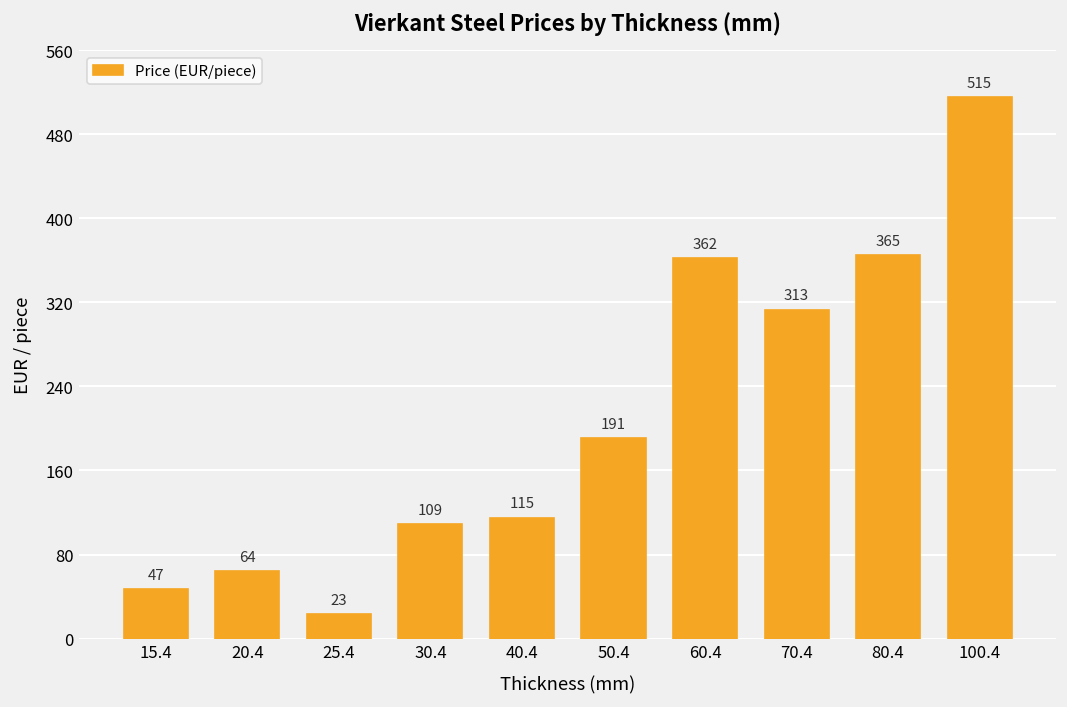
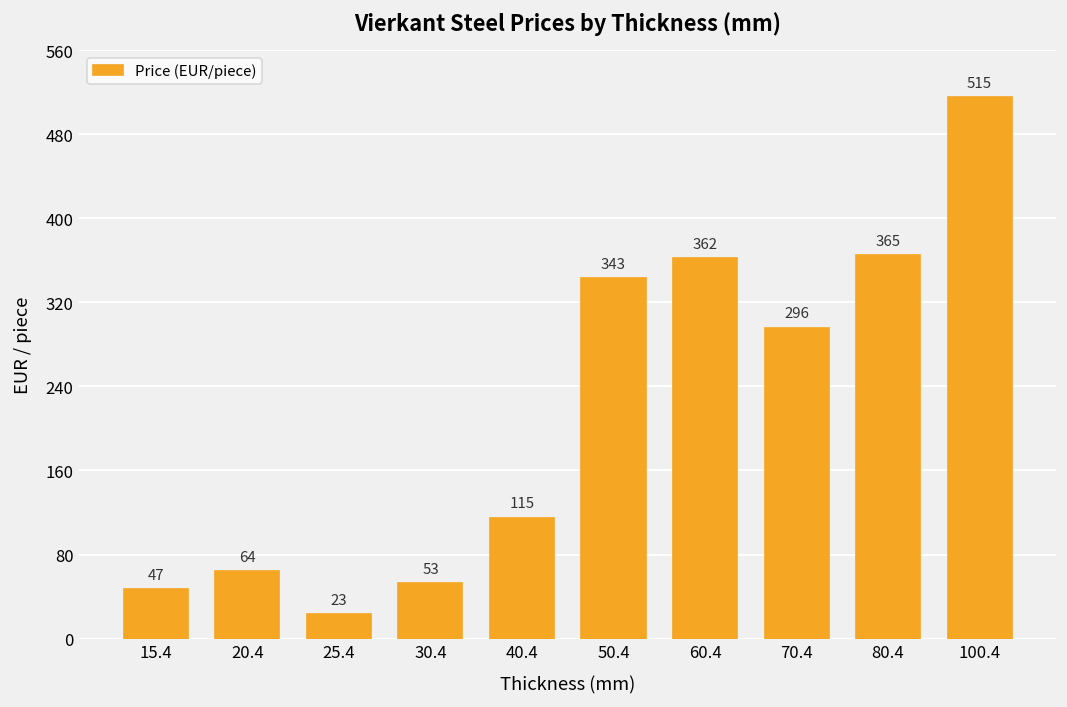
  {
    "15.4": 47,
    "20.4": 64,
    "25.4": 23,
-   "30.4": 109,
+   "30.4": 53,
    "40.4": 115,
-   "50.4": 191,
+   "50.4": 343,
    "60.4": 362,
-   "70.4": 313,
+   "70.4": 296,
    "80.4": 365,
    "100.4": 515
  }
